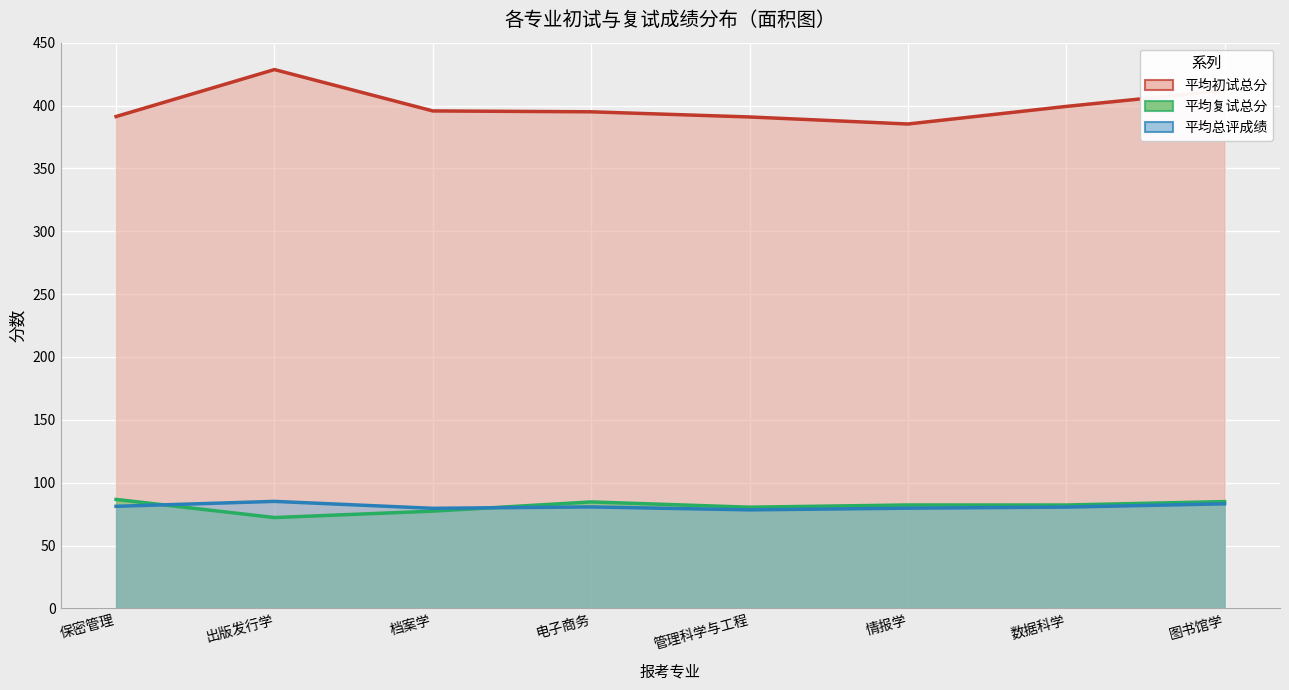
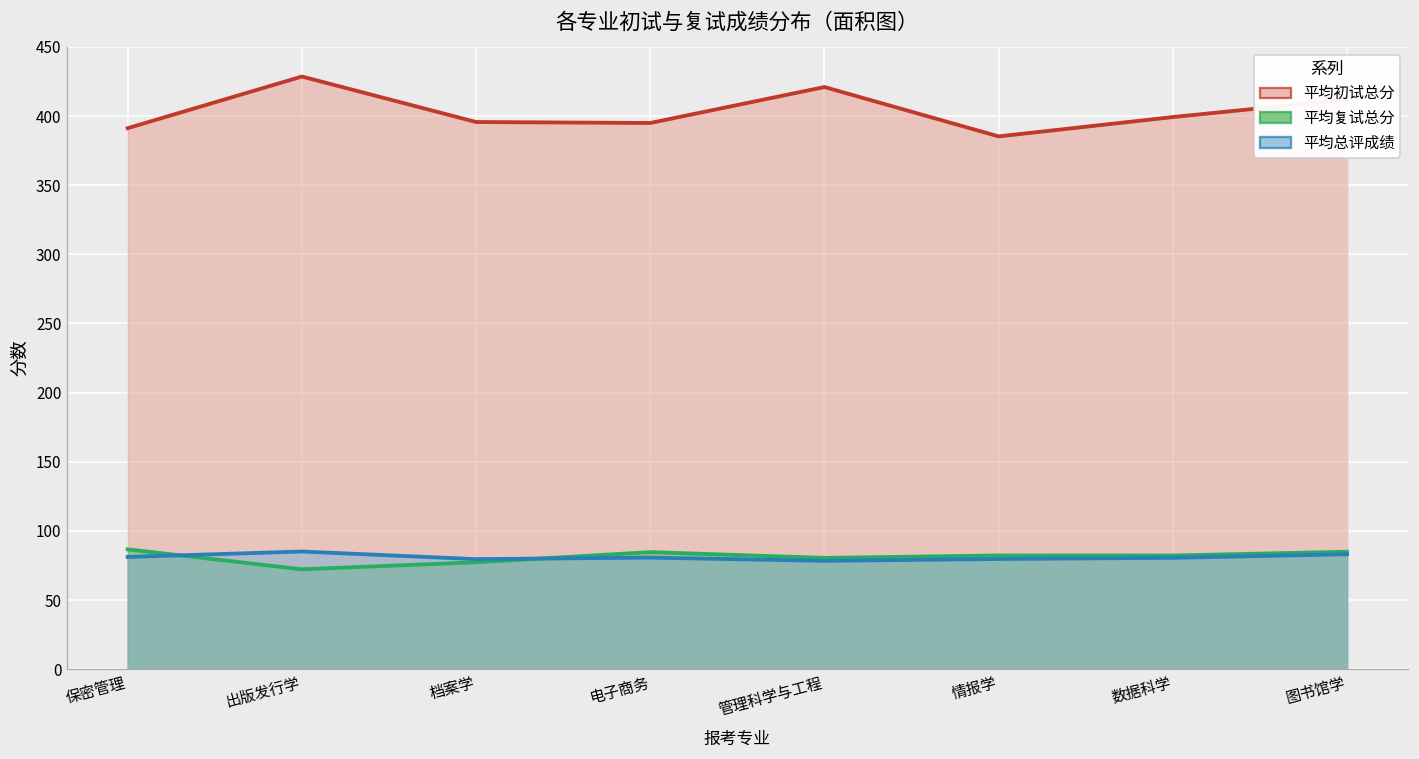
  {
    "平均初试总分": {
      "保密管理": 391,
      "出版发行学": 429,
      "档案学": 396,
      "电子商务": 395,
-     "管理科学与工程": 391,
+     "管理科学与工程": 421,
      "情报学": 385,
      "数据科学": 399
    },
    "平均复试总分": {
      "保密管理": 87,
      "出版发行学": 72,
      "档案学": 77,
      "电子商务": 85,
      "管理科学与工程": 80,
      "情报学": 82
    },
    "平均总评成绩": {
      "保密管理": 81,
      "出版发行学": 85,
      "档案学": 80,
      "电子商务": 81,
      "管理科学与工程": 78,
      "情报学": 80
    }
  }
